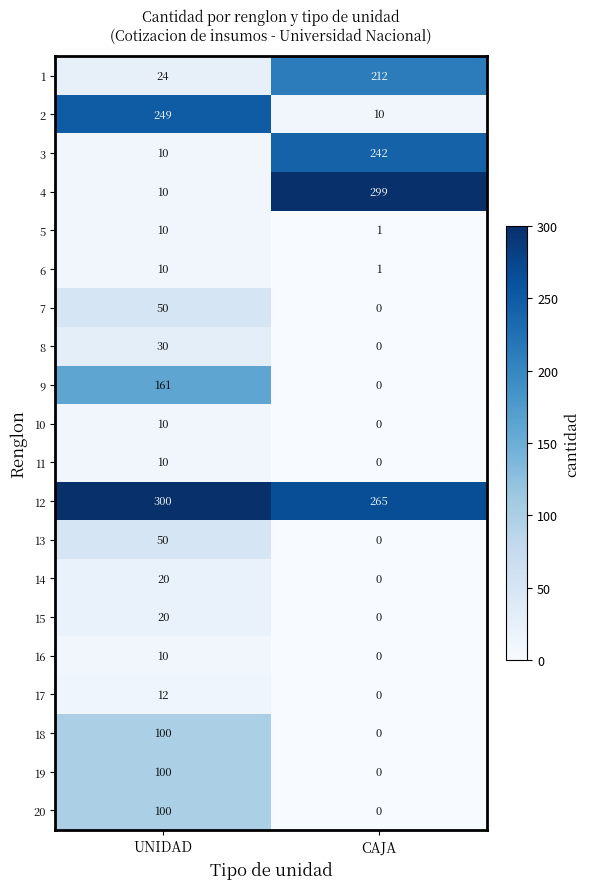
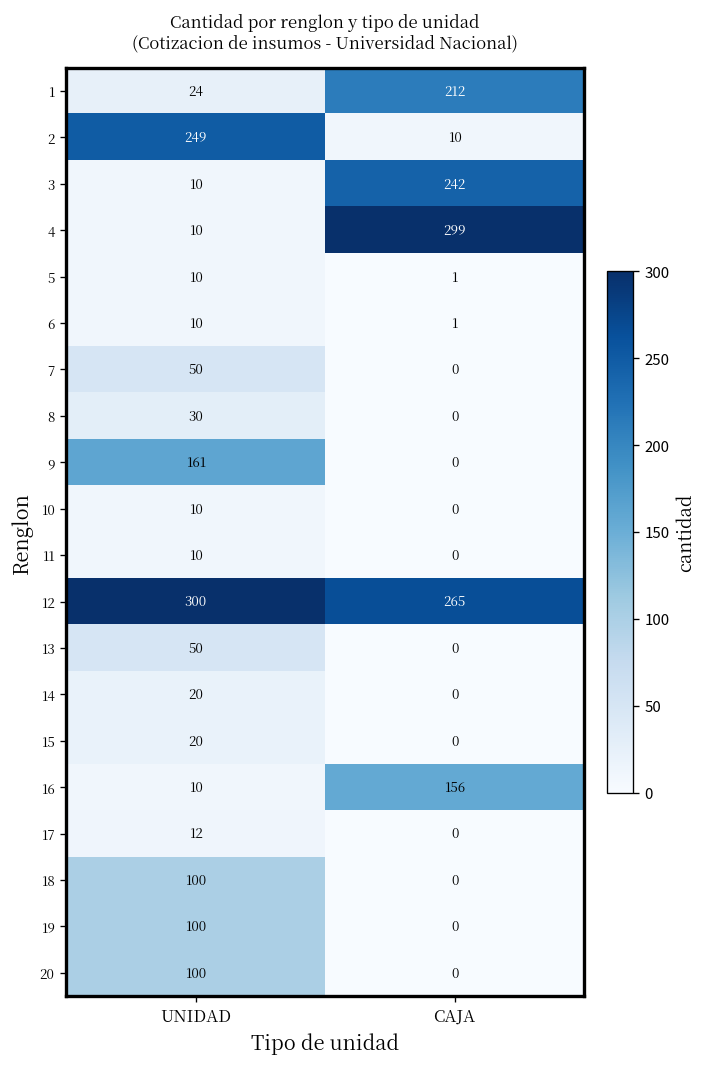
  {
    "1": {
      "UNIDAD": 24,
      "CAJA": 212
    },
    "2": {
      "UNIDAD": 249,
      "CAJA": 10
    },
    "3": {
      "UNIDAD": 10,
      "CAJA": 242
    },
    "4": {
      "UNIDAD": 10,
      "CAJA": 299
    },
    "5": {
      "UNIDAD": 10,
      "CAJA": 1
    },
    "6": {
      "UNIDAD": 10,
      "CAJA": 1
    },
    "7": {
      "UNIDAD": 50,
      "CAJA": 0
    },
    "8": {
      "UNIDAD": 30,
      "CAJA": 0
    },
    "9": {
      "UNIDAD": 161,
      "CAJA": 0
    },
    "10": {
      "UNIDAD": 10,
      "CAJA": 0
    },
    "11": {
      "UNIDAD": 10,
      "CAJA": 0
    },
    "12": {
      "UNIDAD": 300,
      "CAJA": 265
    },
    "13": {
      "UNIDAD": 50,
      "CAJA": 0
    },
    "14": {
      "UNIDAD": 20,
      "CAJA": 0
    },
    "15": {
      "UNIDAD": 20,
      "CAJA": 0
    },
    "16": {
      "UNIDAD": 10,
-     "CAJA": 0
+     "CAJA": 156
    },
    "17": {
      "UNIDAD": 12,
      "CAJA": 0
    },
    "18": {
      "UNIDAD": 100,
      "CAJA": 0
    },
    "19": {
      "UNIDAD": 100,
      "CAJA": 0
    },
    "20": {
      "UNIDAD": 100,
      "CAJA": 0
    }
  }
